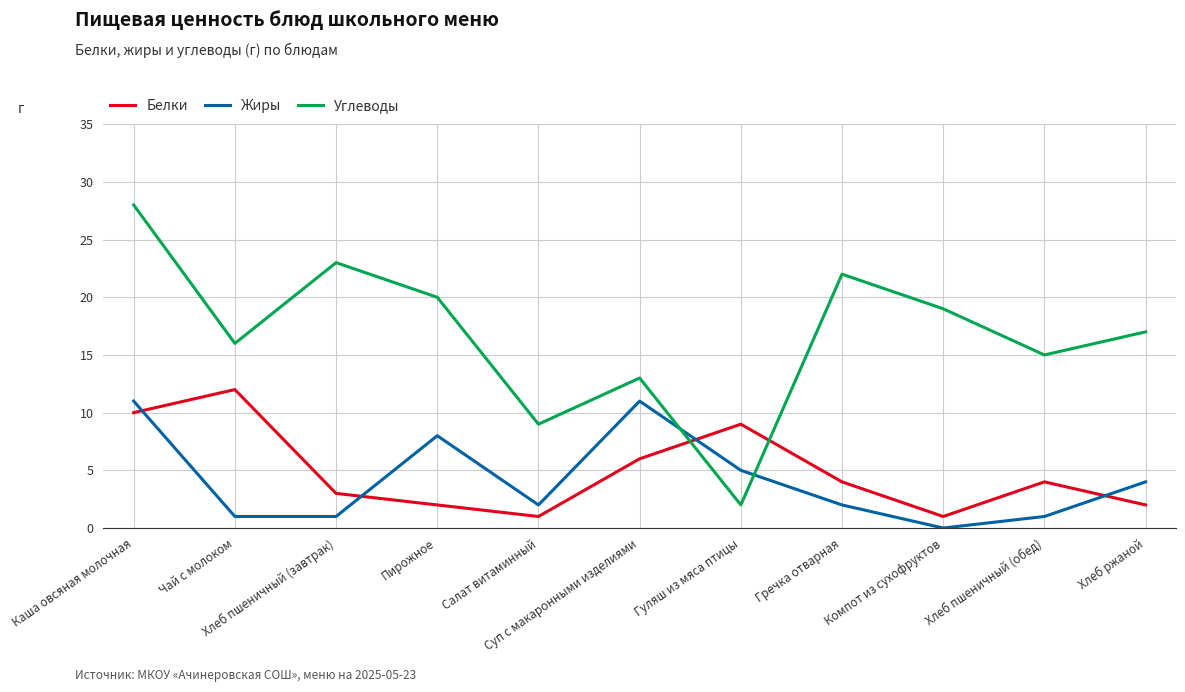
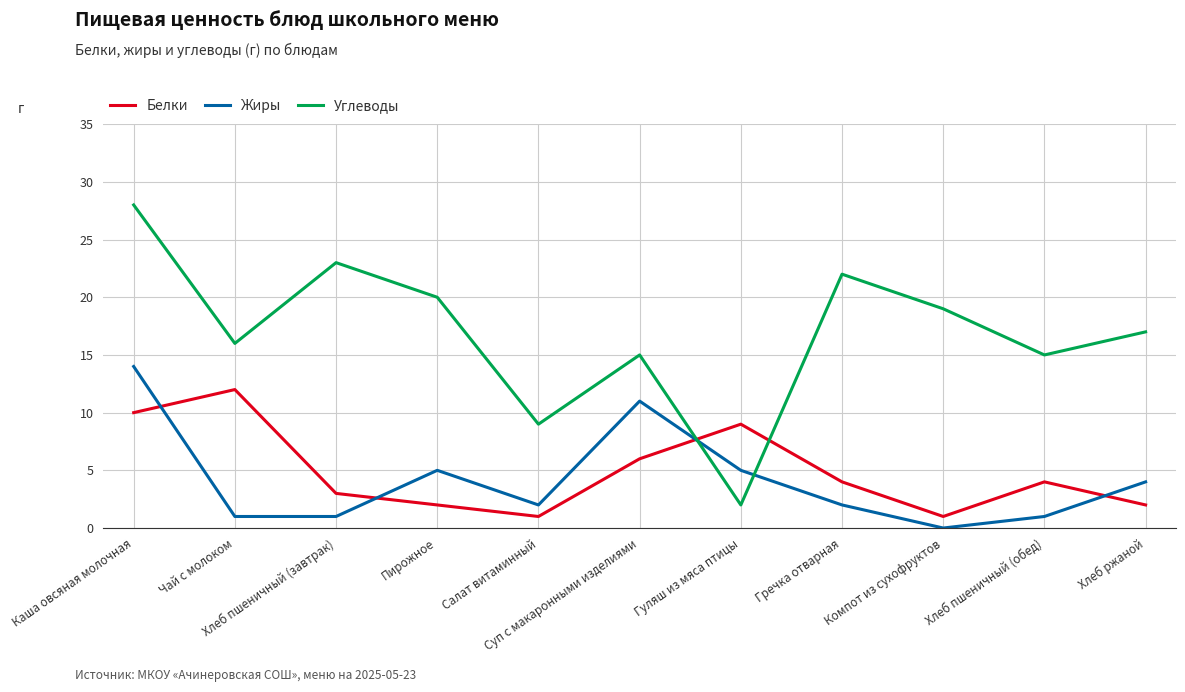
  {
    "Белки": {
      "Каша овсяная молочная": 10,
      "Чай с молоком": 12,
      "Хлеб пшеничный (завтрак)": 3,
      "Пирожное": 2,
      "Салат витаминный": 1,
      "Суп с макаронными изделиями": 6,
      "Гуляш из мяса птицы": 9,
      "Гречка отварная": 4,
      "Компот из сухофруктов": 1,
      "Хлеб пшеничный (обед)": 4,
      "Хлеб ржаной": 2
    },
    "Жиры": {
-     "Каша овсяная молочная": 11,
+     "Каша овсяная молочная": 14,
      "Чай с молоком": 1,
      "Хлеб пшеничный (завтрак)": 1,
-     "Пирожное": 8,
+     "Пирожное": 5,
      "Салат витаминный": 2,
      "Суп с макаронными изделиями": 11,
      "Гуляш из мяса птицы": 5,
      "Гречка отварная": 2,
      "Компот из сухофруктов": 0,
      "Хлеб пшеничный (обед)": 1,
      "Хлеб ржаной": 4
    },
    "Углеводы": {
      "Каша овсяная молочная": 28,
      "Чай с молоком": 16,
      "Хлеб пшеничный (завтрак)": 23,
      "Пирожное": 20,
      "Салат витаминный": 9,
-     "Суп с макаронными изделиями": 13,
+     "Суп с макаронными изделиями": 15,
      "Гуляш из мяса птицы": 2,
      "Гречка отварная": 22,
      "Компот из сухофруктов": 19,
      "Хлеб пшеничный (обед)": 15,
      "Хлеб ржаной": 17
    }
  }
